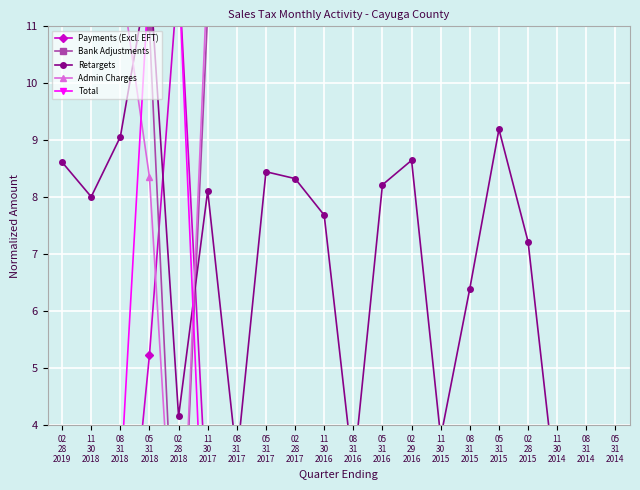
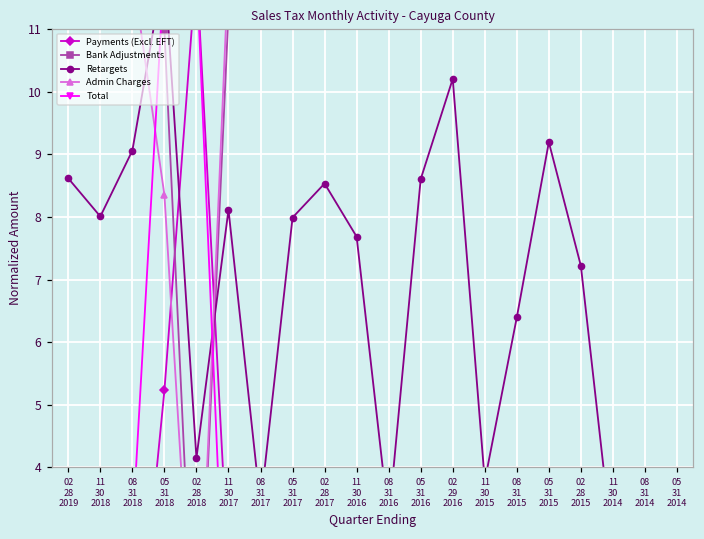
  {
    "Payments (Excl. EFT)": {
      "05 31 2018": 5.2
    },
    "Bank Adjustments": {
      "05 31 2018": 11.0
    },
    "Retargets": {
      "02 28 2019": 8.6,
      "11 30 2018": 8.0,
      "08 31 2018": 9.1,
      "02 28 2018": 4.1,
      "11 30 2017": 8.1,
-     "05 31 2017": 8.4,
-     "02 28 2017": 8.3,
+     "05 31 2017": 8.0,
+     "02 28 2017": 8.5,
      "11 30 2016": 7.7,
-     "05 31 2016": 8.2,
-     "02 29 2016": 8.6,
+     "05 31 2016": 8.6,
+     "02 29 2016": 10.2,
      "08 31 2015": 6.4,
      "05 31 2015": 9.2,
      "02 28 2015": 7.2
    },
    "Admin Charges": {
      "05 31 2018": 8.4
    }
  }
